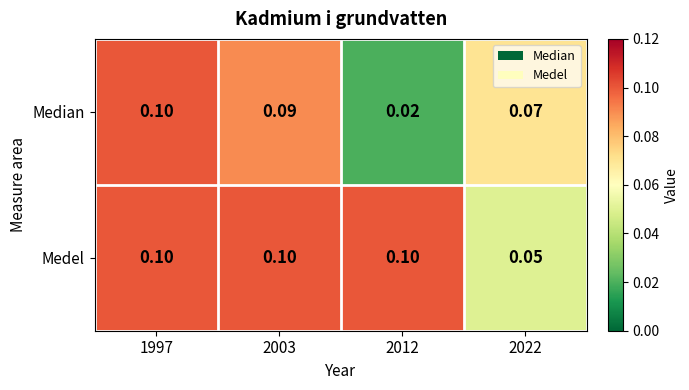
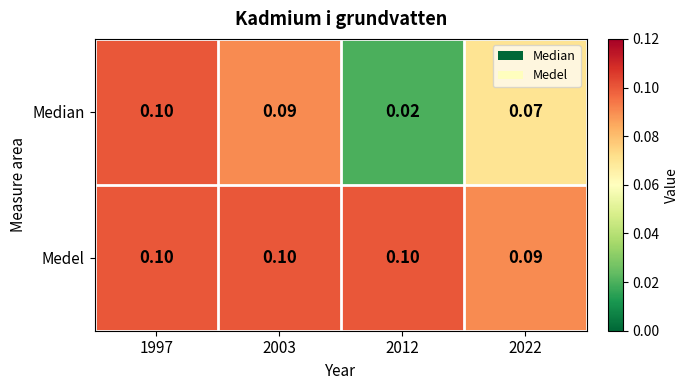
  {
    "Medel": {
      "1997": 0.10,
      "2003": 0.10,
      "2012": 0.10,
-     "2022": 0.05
+     "2022": 0.09
    }
  }
